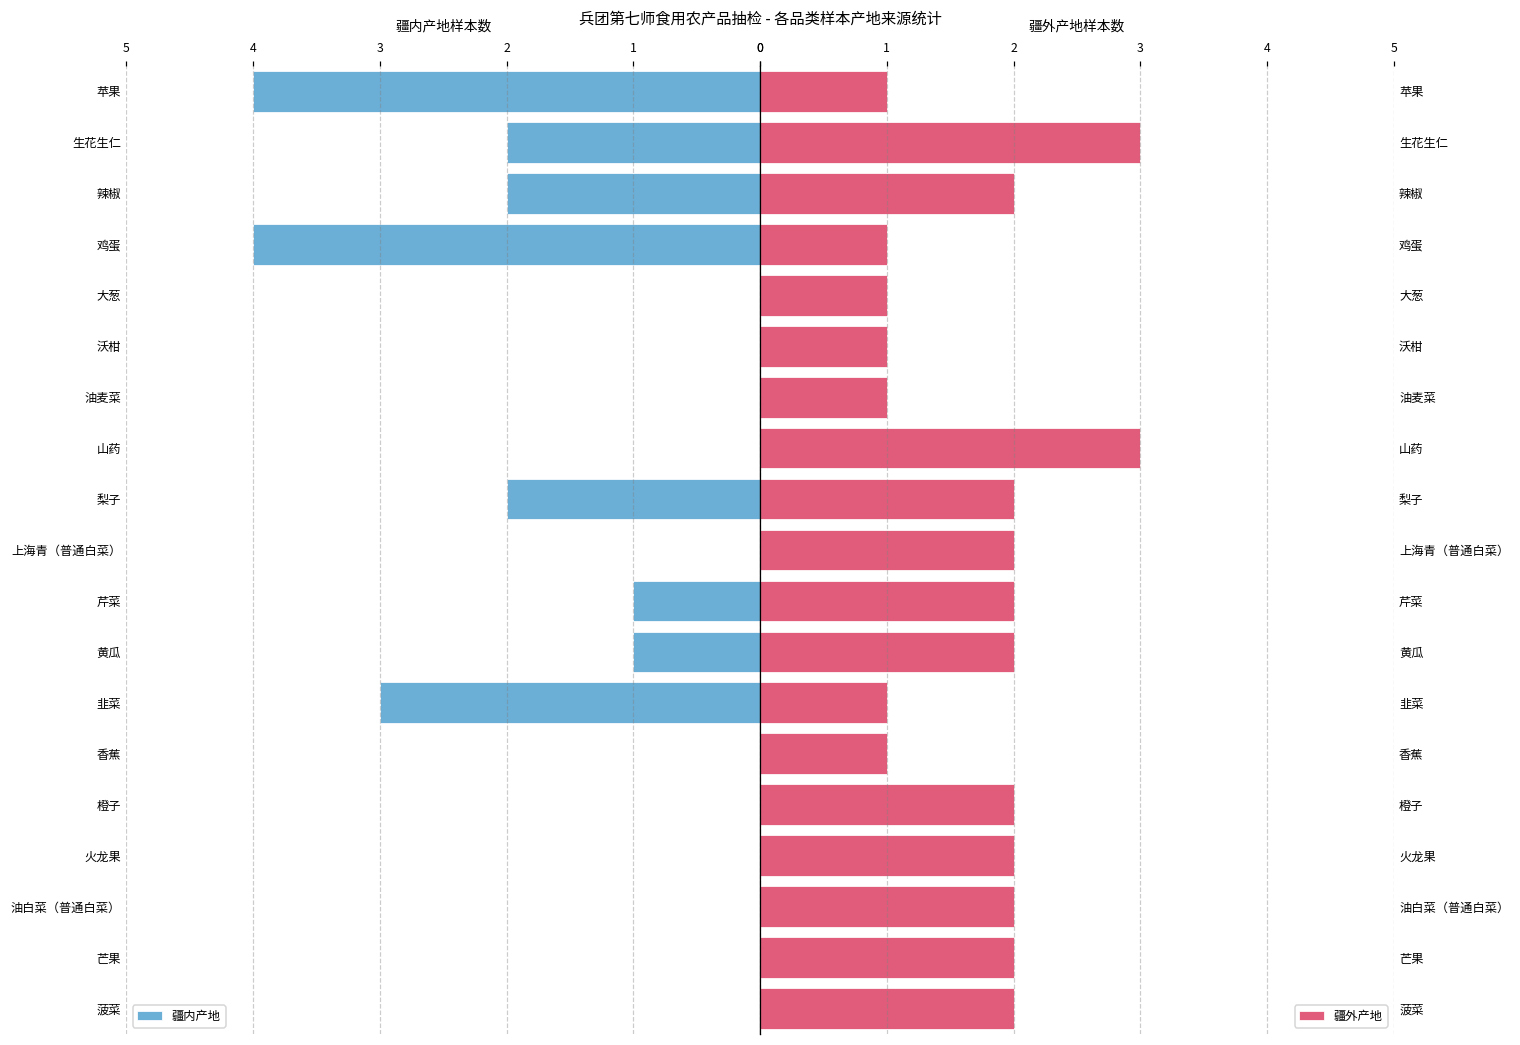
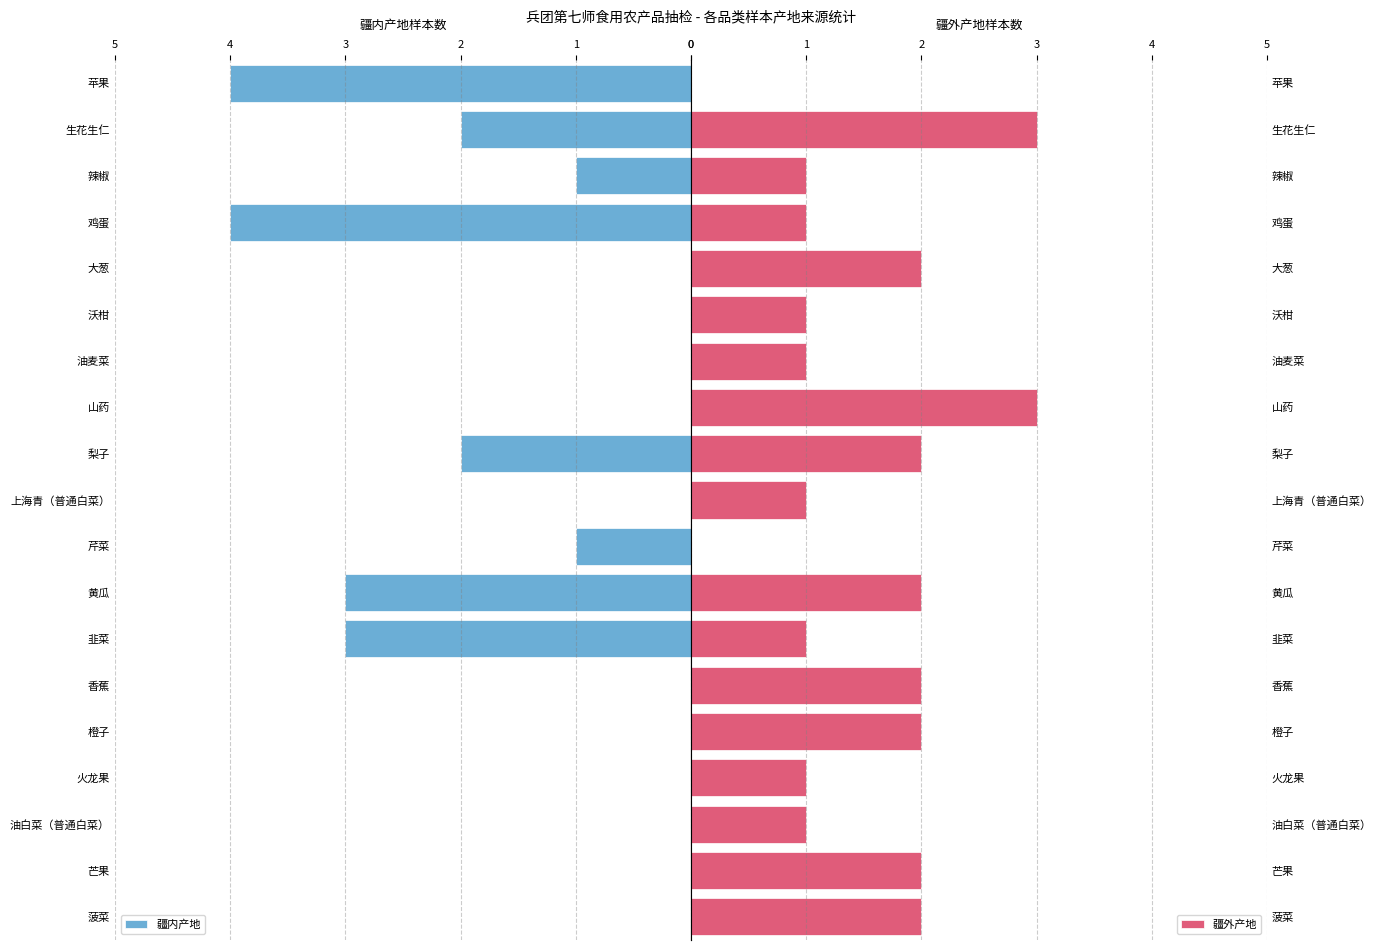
  {
    "疆内产地样本数": {
      "苹果": 4,
      "生花生仁": 2,
-     "辣椒": 2,
+     "辣椒": 1,
      "鸡蛋": 4,
      "大葱": 0,
      "沃柑": 0,
      "油麦菜": 0,
      "山药": 0,
      "梨子": 2,
      "上海青（普通白菜）": 0,
      "芹菜": 1,
-     "黄瓜": 1,
+     "黄瓜": 3,
      "韭菜": 3,
      "香蕉": 0,
      "橙子": 0,
      "火龙果": 0,
      "油白菜（普通白菜）": 0,
      "芒果": 0,
      "菠菜": 0
    },
    "疆外产地样本数": {
-     "苹果": 1,
+     "苹果": 0,
      "生花生仁": 3,
-     "辣椒": 2,
+     "辣椒": 1,
      "鸡蛋": 1,
-     "大葱": 1,
+     "大葱": 2,
      "沃柑": 1,
      "油麦菜": 1,
      "山药": 3,
      "梨子": 2,
-     "上海青（普通白菜）": 2,
-     "芹菜": 2,
+     "上海青（普通白菜）": 1,
+     "芹菜": 0,
      "黄瓜": 2,
      "韭菜": 1,
-     "香蕉": 1,
+     "香蕉": 2,
      "橙子": 2,
-     "火龙果": 2,
-     "油白菜（普通白菜）": 2,
+     "火龙果": 1,
+     "油白菜（普通白菜）": 1,
      "芒果": 2,
      "菠菜": 2
    }
  }
